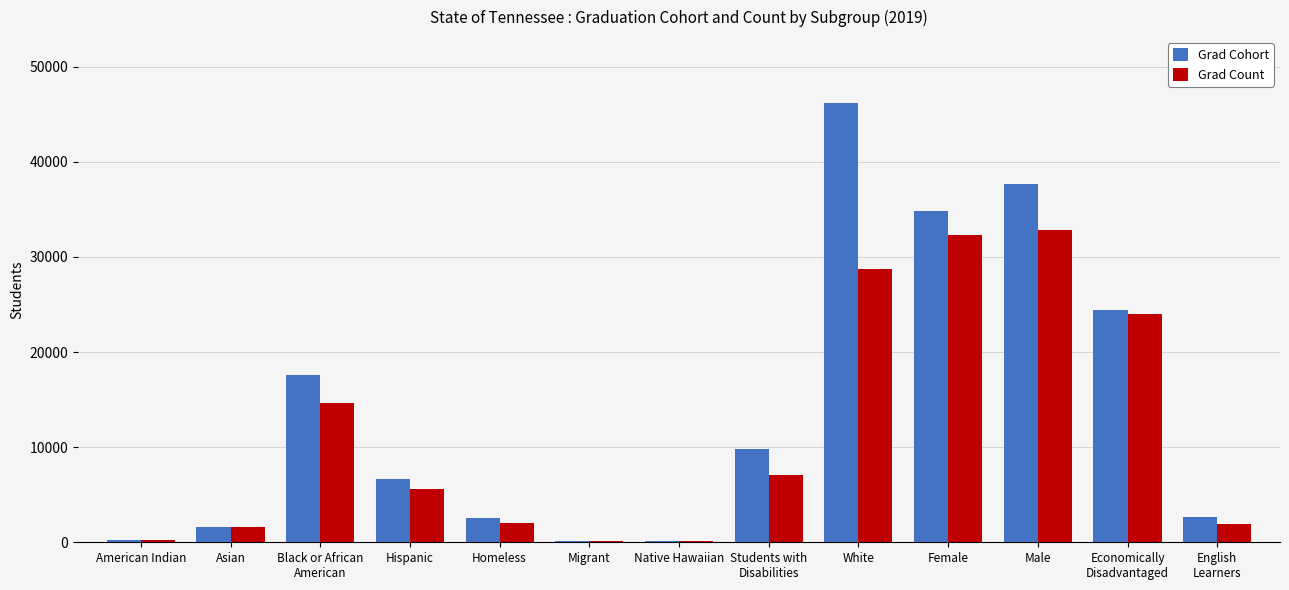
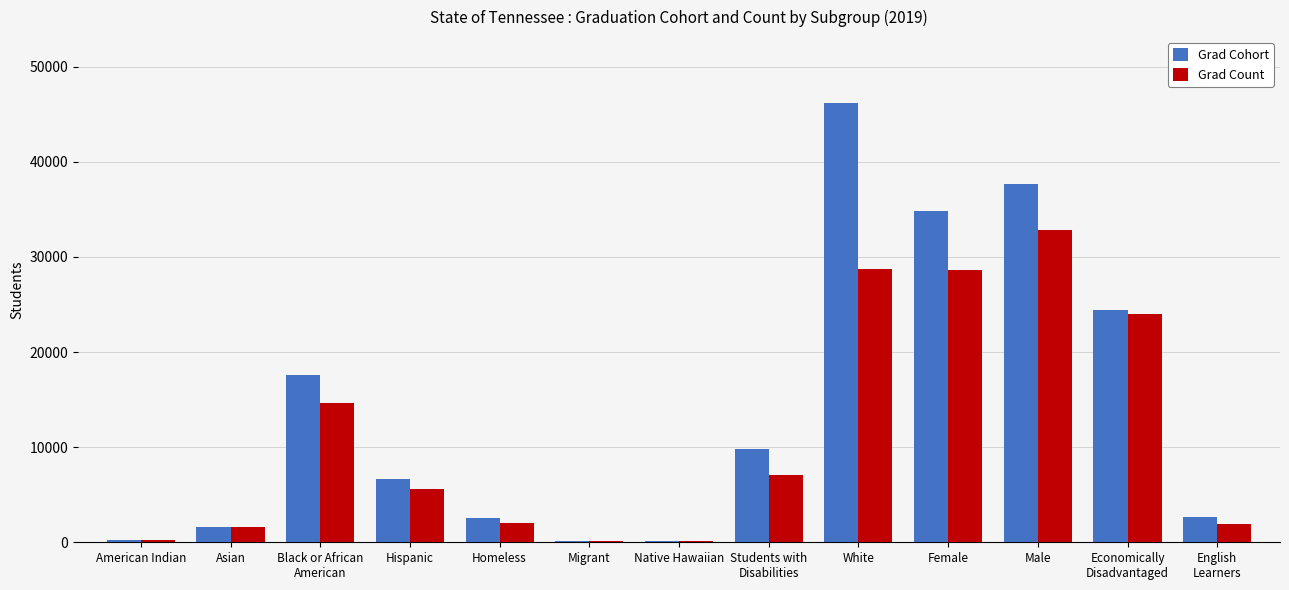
  {
    "Grad Cohort": {
      "American Indian": 0,
      "Asian": 2000,
      "Black or African American": 18000,
      "Hispanic": 7000,
      "Homeless": 3000,
      "Students with Disabilities": 10000,
      "White": 46000,
      "Female": 35000,
      "Male": 38000,
      "Economically Disadvantaged": 24000,
      "English Learners": 3000
    },
    "Grad Count": {
      "Asian": 2000,
      "Black or African American": 15000,
      "Hispanic": 6000,
      "Homeless": 2000,
      "Students with Disabilities": 7000,
      "White": 29000,
-     "Female": 32000,
+     "Female": 29000,
      "Male": 33000,
      "Economically Disadvantaged": 24000,
      "English Learners": 2000
    }
  }
